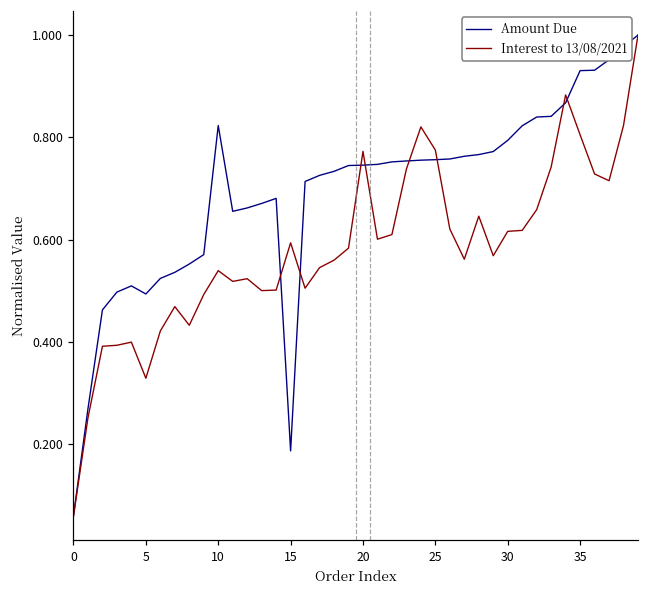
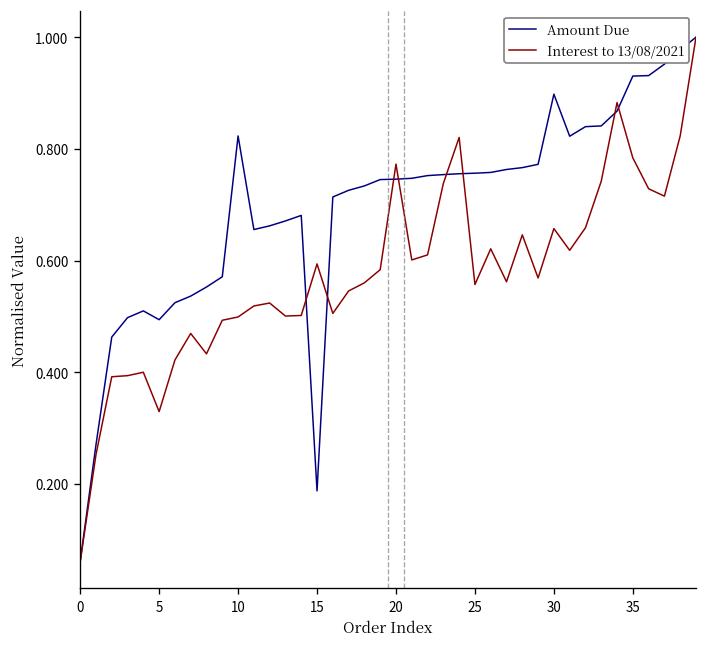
  {
    "Amount Due": {
      "5": 0.49,
      "10": 0.82,
      "15": 0.19,
      "20": 0.75,
      "25": 0.76,
-     "30": 0.79,
+     "30": 0.90,
      "35": 0.93
    },
    "Interest to 13/08/2021": {
      "5": 0.33,
-     "10": 0.54,
+     "10": 0.50,
      "15": 0.59,
      "20": 0.77,
-     "25": 0.78,
-     "30": 0.62,
-     "35": 0.81
+     "25": 0.56,
+     "30": 0.66,
+     "35": 0.78
    }
  }
